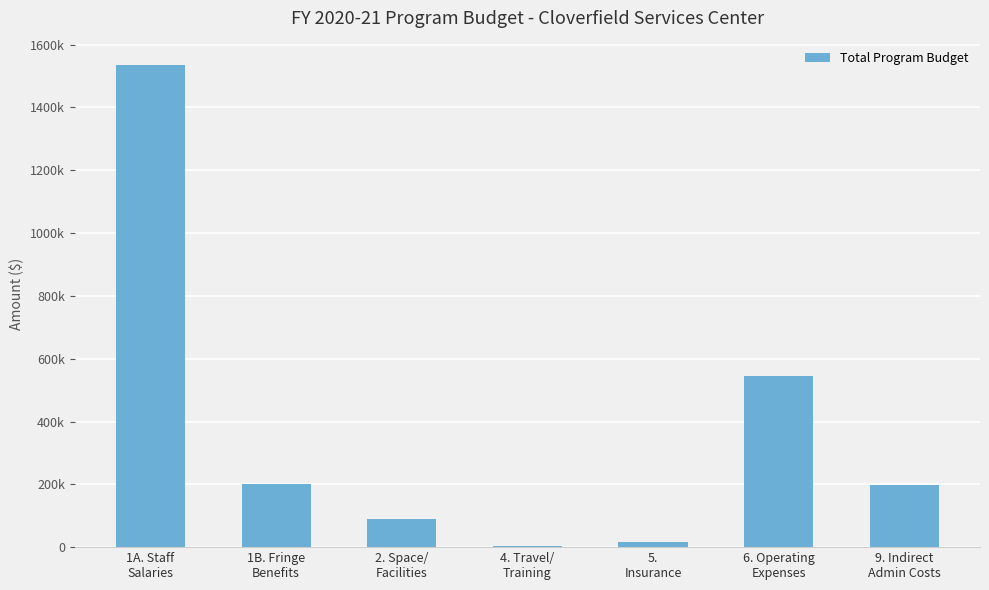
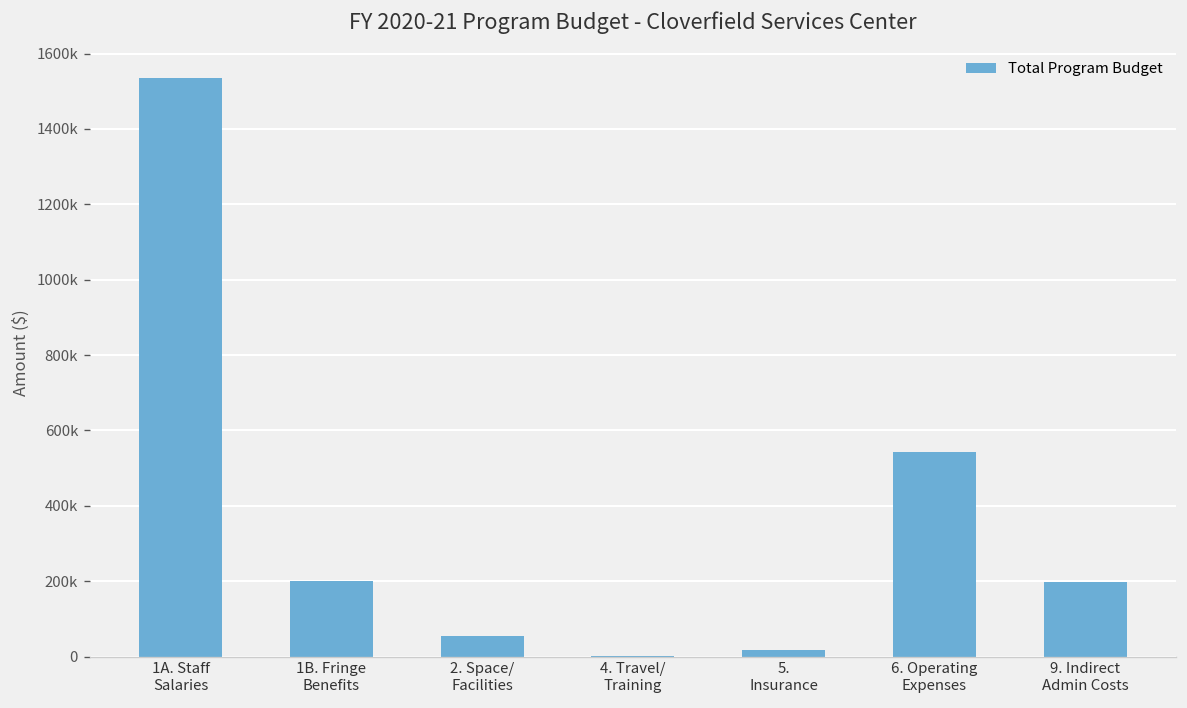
  {
    "1A. Staff Salaries": 1540000,
    "1B. Fringe Benefits": 200000,
-   "2. Space/ Facilities": 90000,
+   "2. Space/ Facilities": 50000,
    "5. Insurance": 20000,
    "6. Operating Expenses": 540000,
    "9. Indirect Admin Costs": 200000
  }
